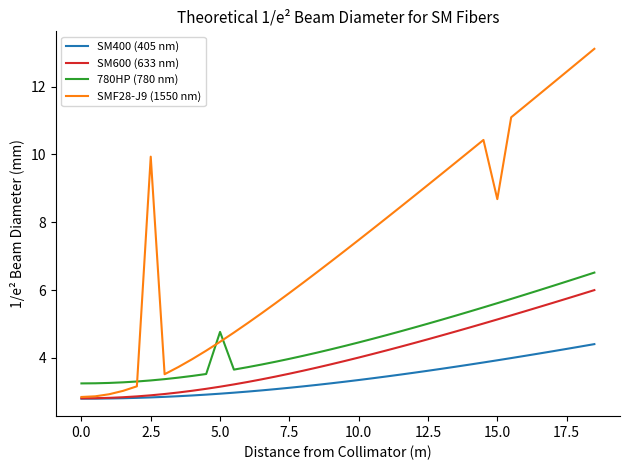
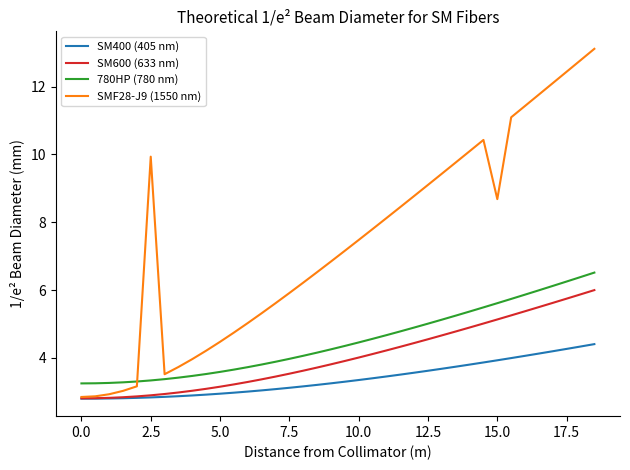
  {
    "SM400 (405 nm)": {
      "5.0": 2.9,
      "7.5": 3.1,
      "10.0": 3.3,
      "12.5": 3.6,
      "15.0": 3.9,
      "17.5": 4.3
    },
    "SM600 (633 nm)": {
      "5.0": 3.2,
      "7.5": 3.5,
      "10.0": 4.0,
      "12.5": 4.6,
      "15.0": 5.1,
      "17.5": 5.7
    },
    "780HP (780 nm)": {
      "0.0": 3.3,
      "2.5": 3.3,
-     "5.0": 4.8,
+     "5.0": 3.6,
      "7.5": 4.0,
      "10.0": 4.5,
      "12.5": 5.0,
      "15.0": 5.6,
      "17.5": 6.3
    },
    "SMF28-J9 (1550 nm)": {
      "2.5": 9.9,
      "5.0": 4.5,
      "7.5": 5.9,
      "10.0": 7.5,
      "12.5": 9.1,
      "15.0": 8.7,
      "17.5": 12.4
    }
  }
